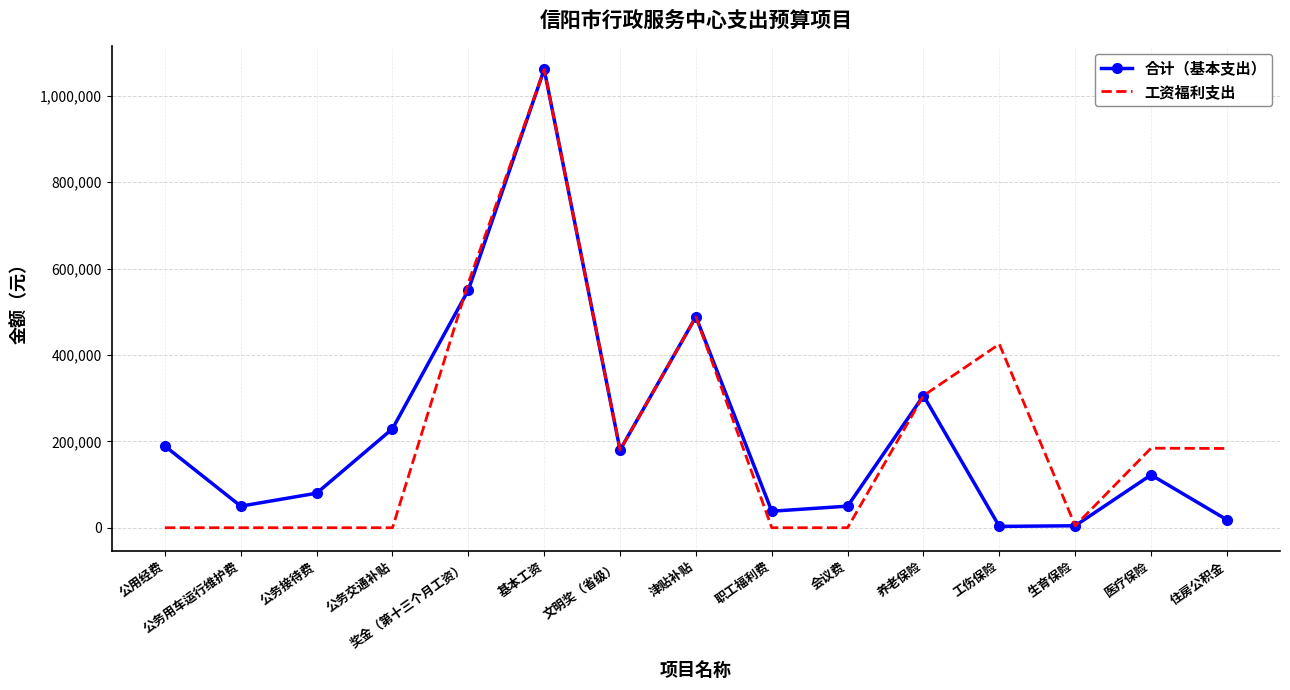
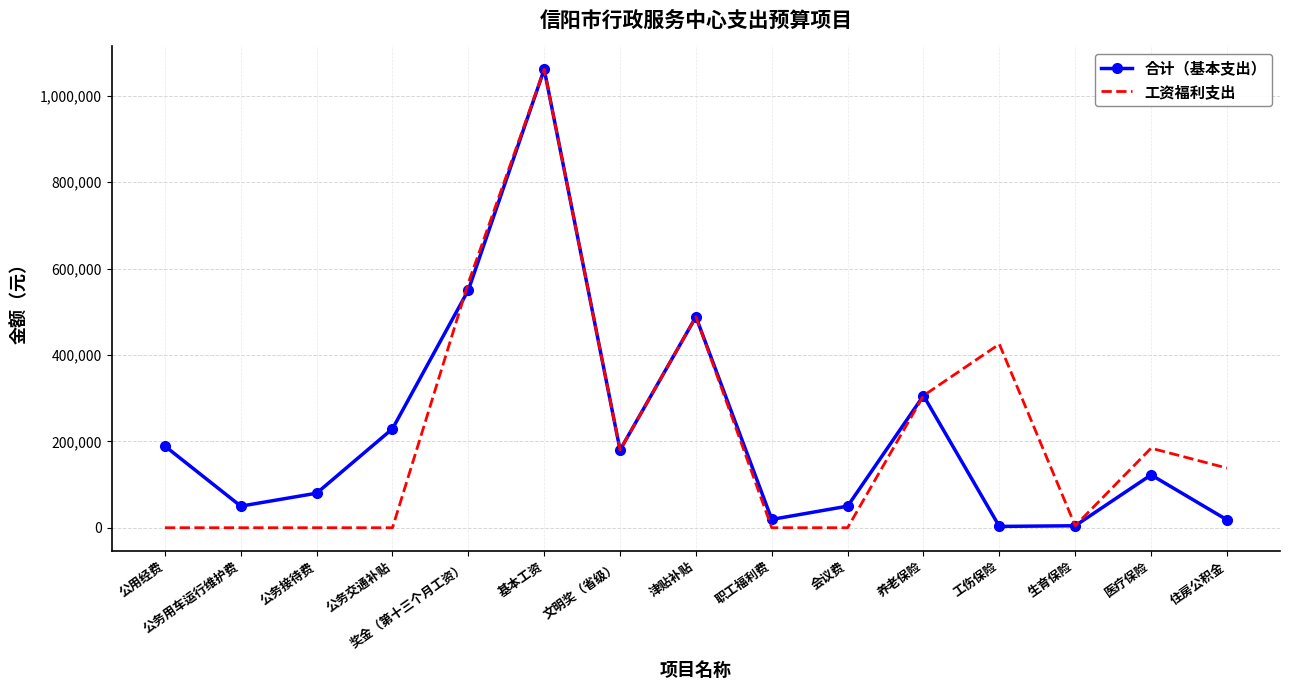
  {
    "合计（基本支出）": {
      "公用经费": "190,000",
      "公务用车运行维护费": "50,000",
      "公务接待费": "80,000",
      "公务交通补贴": "230,000",
      "奖金（第十三个月工资）": "550,000",
-     "职工福利费": "40,000",
+     "职工福利费": "20,000",
      "会议费": "50,000",
      "工伤保险": "0",
      "医疗保险": "120,000",
      "住房公积金": "20,000"
    },
    "工资福利支出": {
      "公用经费": "0",
      "公务用车运行维护费": "0",
      "公务接待费": "0",
      "公务交通补贴": "0",
      "奖金（第十三个月工资）": "570,000",
      "职工福利费": "0",
      "会议费": "0",
      "工伤保险": "430,000",
      "医疗保险": "180,000",
-     "住房公积金": "180,000"
+     "住房公积金": "140,000"
    }
  }
